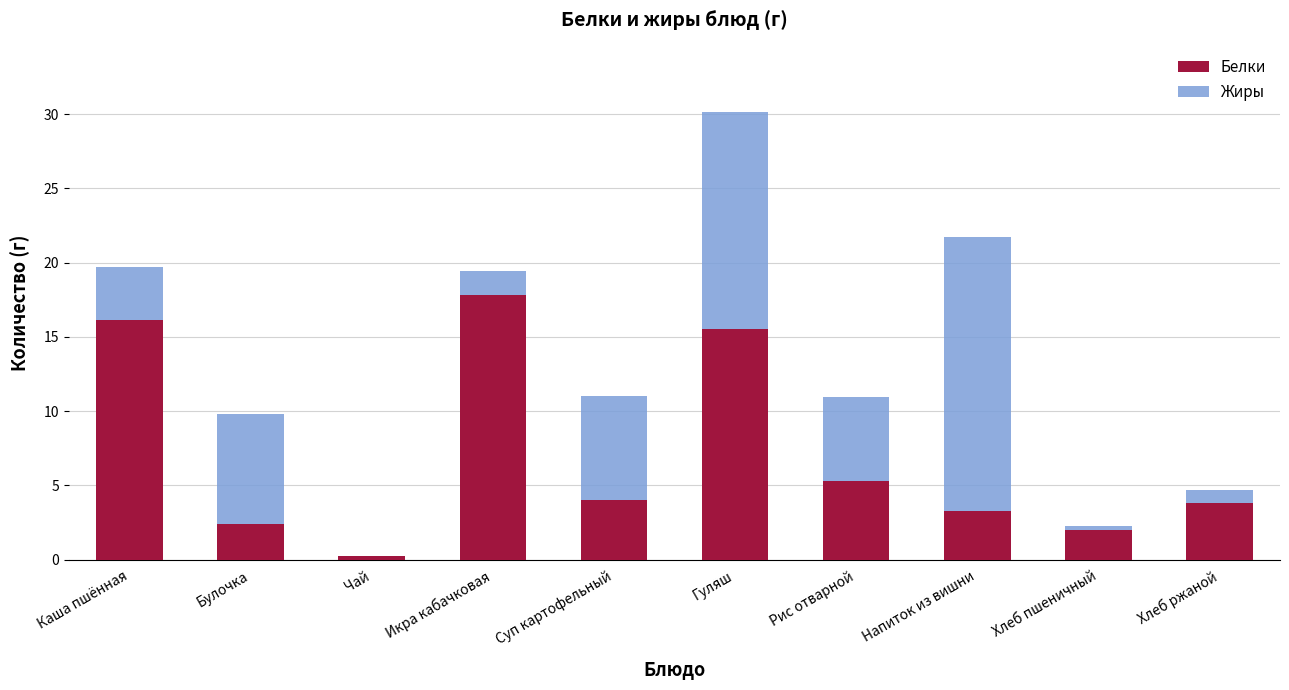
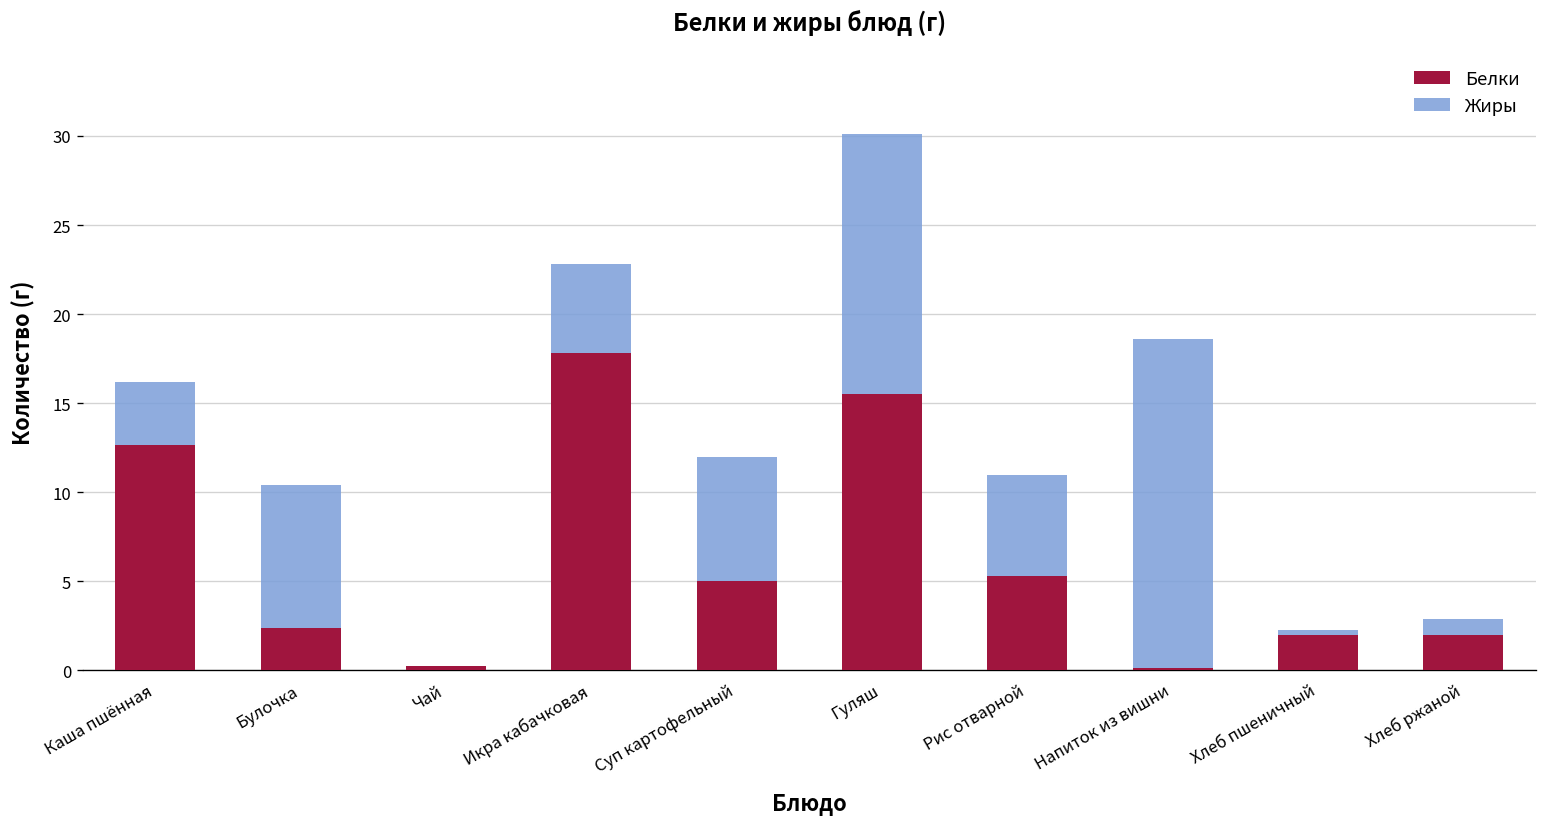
  {
    "Белки": {
-     "Каша пшённая": 16.2,
+     "Каша пшённая": 12.6,
      "Булочка": 2.4,
      "Чай": 0.2,
      "Икра кабачковая": 17.8,
-     "Суп картофельный": 4,
+     "Суп картофельный": 5,
      "Гуляш": 15.5,
      "Рис отварной": 5.3,
-     "Напиток из вишни": 3.2,
+     "Напиток из вишни": 0.1,
      "Хлеб пшеничный": 2.0,
-     "Хлеб ржаной": 3.8
+     "Хлеб ржаной": 2.0
    },
    "Жиры": {
      "Каша пшённая": 3.6,
-     "Булочка": 7.4,
+     "Булочка": 8.0,
      "Чай": 0.0,
-     "Икра кабачковая": 1.6,
+     "Икра кабачковая": 5.0,
      "Суп картофельный": 7.0,
      "Гуляш": 14.6,
      "Рис отварной": 5.6,
      "Напиток из вишни": 18.5,
      "Хлеб пшеничный": 0.3,
      "Хлеб ржаной": 0.9
    }
  }
